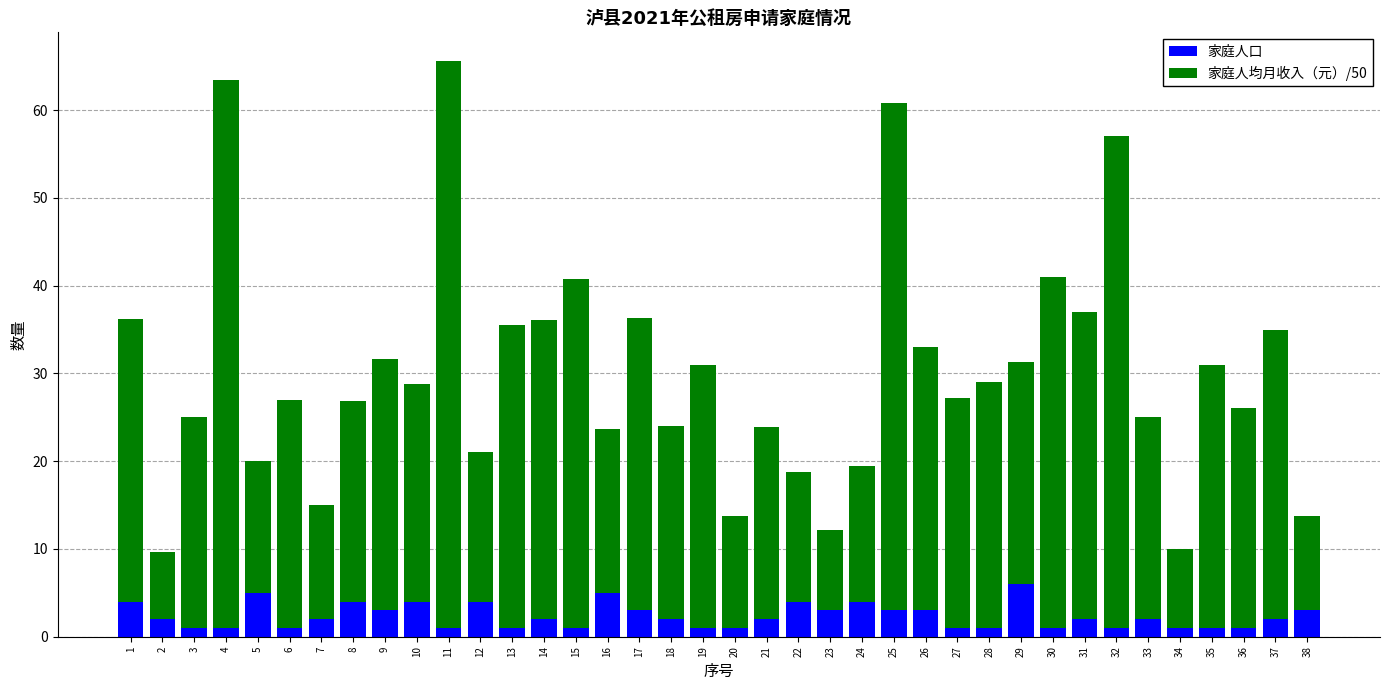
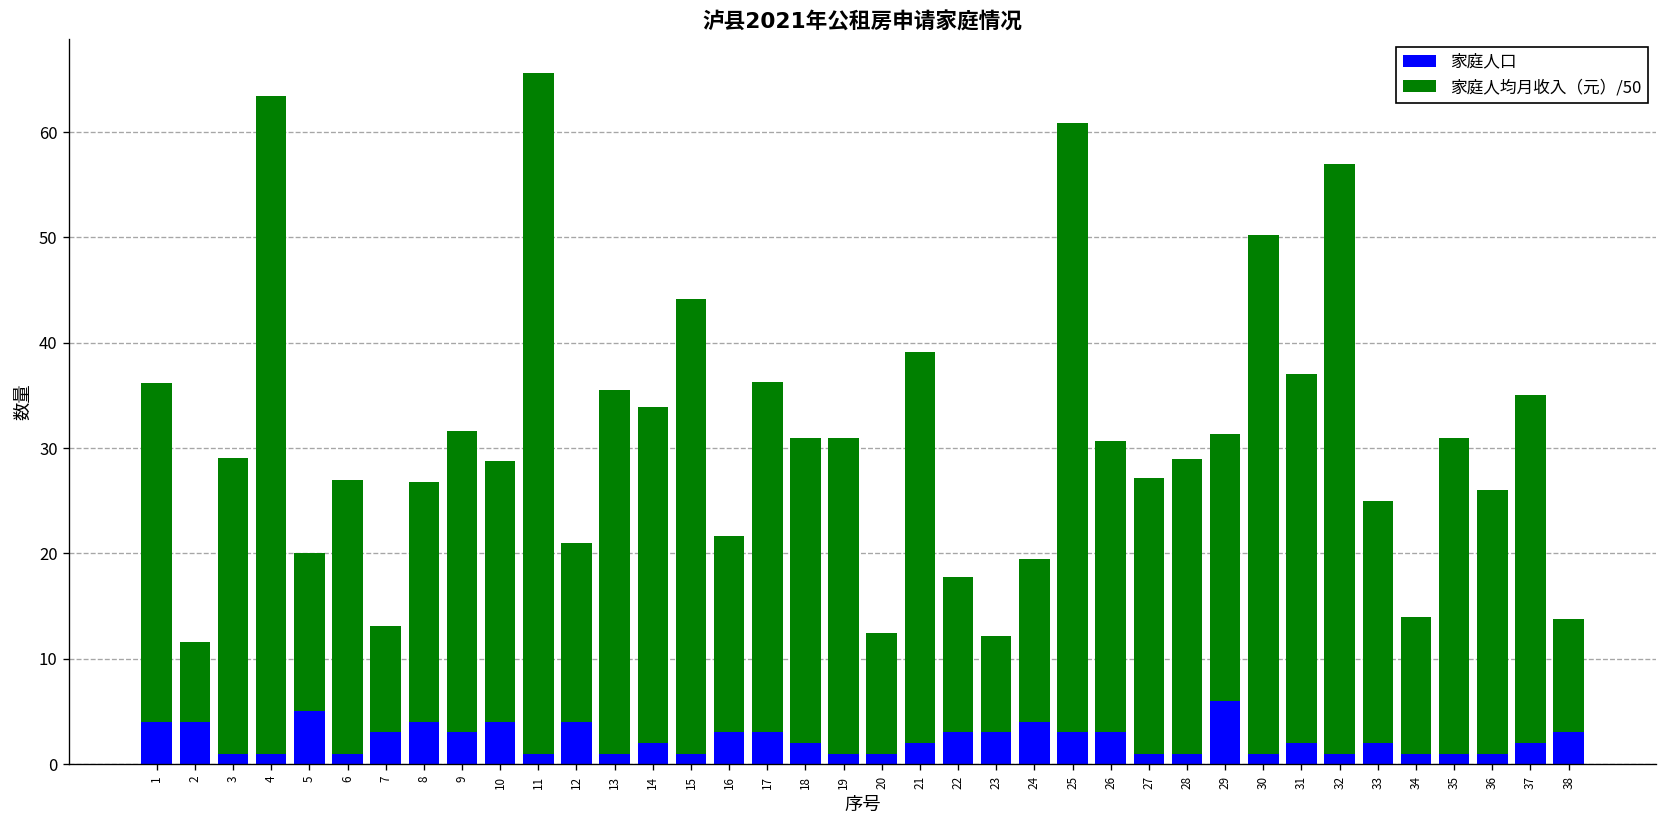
  {
    "家庭人口": {
      "1": 4,
-     "2": 2,
+     "2": 4,
      "3": 1,
      "4": 1,
      "5": 5,
      "6": 1,
-     "7": 2,
+     "7": 3,
      "8": 4,
      "9": 3,
      "10": 4,
      "11": 1,
      "12": 4,
      "13": 1,
      "14": 2,
      "15": 1,
-     "16": 5,
+     "16": 3,
      "17": 3,
      "18": 2,
      "19": 1,
      "20": 1,
      "21": 2,
-     "22": 4,
+     "22": 3,
      "23": 3,
      "24": 4,
      "25": 3,
      "26": 3,
      "27": 1,
      "28": 1,
      "29": 6,
      "30": 1,
      "31": 2,
      "32": 1,
      "33": 2,
      "34": 1,
      "35": 1,
      "36": 1,
      "37": 2,
      "38": 3
    },
    "家庭人均月收入（元）/50": {
      "1": 32,
      "2": 8,
-     "3": 24,
+     "3": 28,
      "4": 62,
      "5": 15,
      "6": 26,
-     "7": 13,
+     "7": 10,
      "8": 23,
      "9": 29,
      "10": 25,
      "11": 65,
      "12": 17,
      "13": 35,
-     "14": 34,
-     "15": 40,
+     "14": 32,
+     "15": 43,
      "16": 19,
      "17": 33,
-     "18": 22,
+     "18": 29,
      "19": 30,
-     "20": 13,
-     "21": 22,
+     "20": 11,
+     "21": 37,
      "22": 15,
      "23": 9,
      "24": 16,
      "25": 58,
-     "26": 30,
+     "26": 28,
      "27": 26,
      "28": 28,
      "29": 25,
-     "30": 40,
+     "30": 49,
      "31": 35,
      "32": 56,
      "33": 23,
-     "34": 9,
+     "34": 13,
      "35": 30,
      "36": 25,
      "37": 33,
      "38": 11
    }
  }
